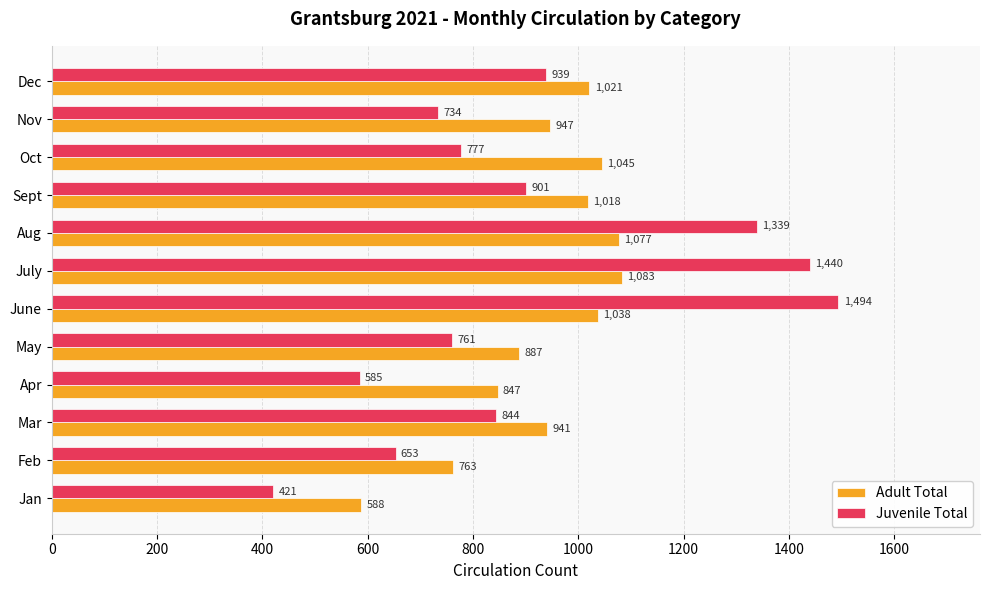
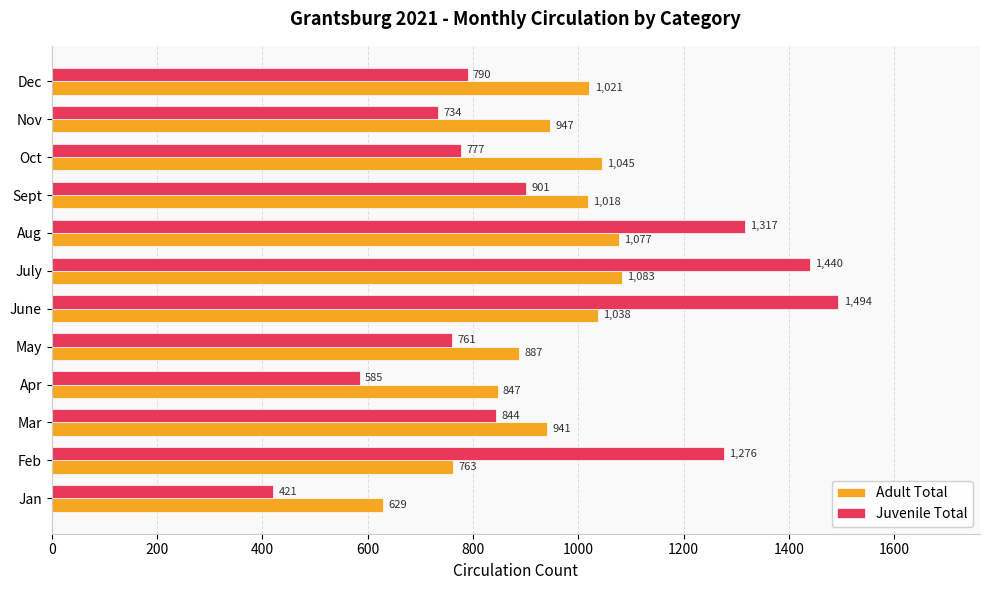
  {
    "Adult Total": {
      "Dec": "1,021",
      "Nov": "947",
      "Oct": "1,045",
      "Sept": "1,018",
      "Aug": "1,077",
      "July": "1,083",
      "June": "1,038",
      "May": "887",
      "Apr": "847",
      "Mar": "941",
      "Feb": "763",
-     "Jan": "588"
+     "Jan": "629"
    },
    "Juvenile Total": {
-     "Dec": "939",
+     "Dec": "790",
      "Nov": "734",
      "Oct": "777",
      "Sept": "901",
-     "Aug": "1,339",
+     "Aug": "1,317",
      "July": "1,440",
      "June": "1,494",
      "May": "761",
      "Apr": "585",
      "Mar": "844",
-     "Feb": "653",
+     "Feb": "1,276",
      "Jan": "421"
    }
  }
